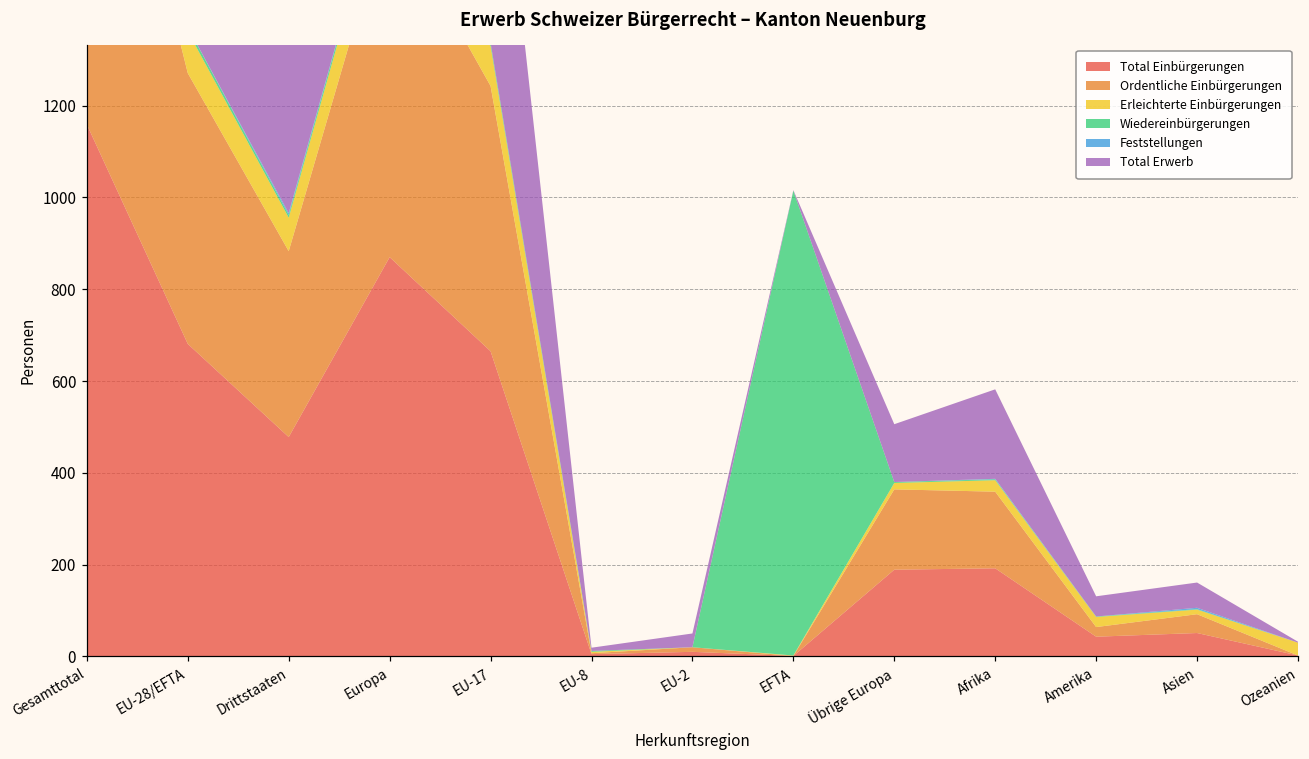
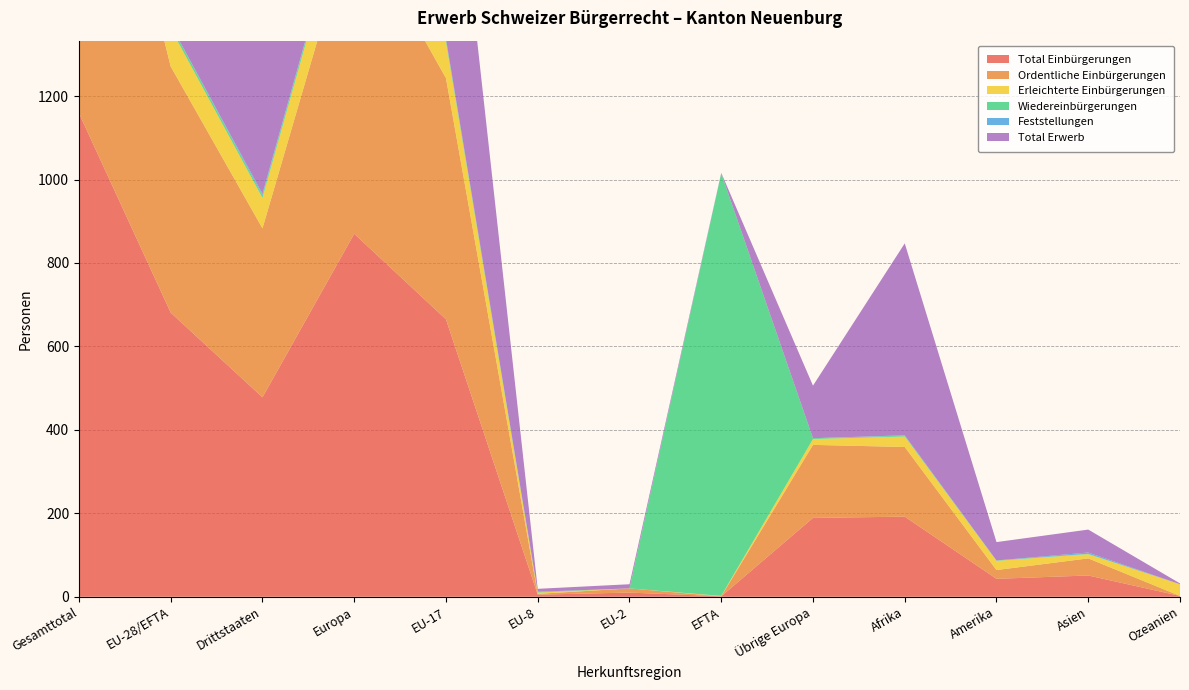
  {
    "Erleichterte Einbürgerungen": {
      "EU-17": 90
    },
    "Total Erwerb": {
      "EU-8": 10,
-     "EU-2": 30,
+     "EU-2": 10,
      "Übrige Europa": 130,
-     "Afrika": 200,
+     "Afrika": 460,
      "Amerika": 40,
      "Asien": 60
    }
  }
